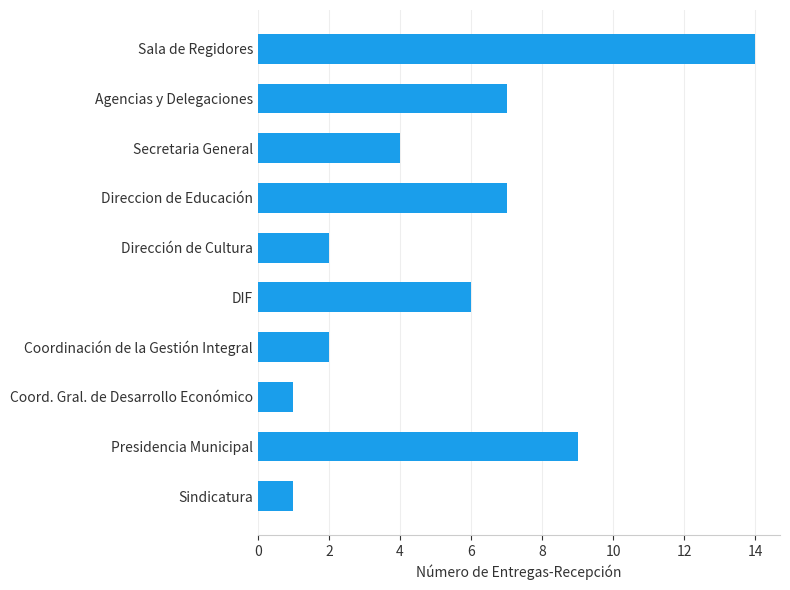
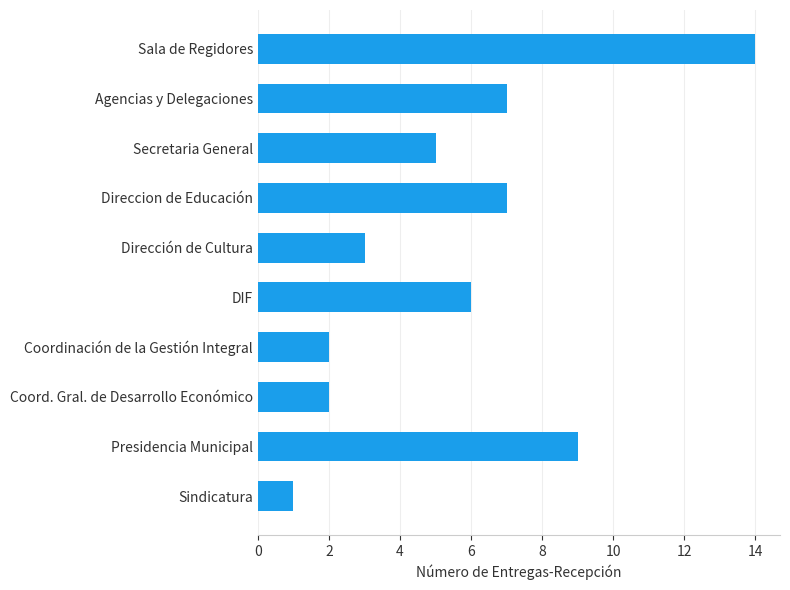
  {
    "Sala de Regidores": 14,
    "Agencias y Delegaciones": 7,
-   "Secretaria General": 4,
+   "Secretaria General": 5,
    "Direccion de Educación": 7,
-   "Dirección de Cultura": 2,
+   "Dirección de Cultura": 3,
    "DIF": 6,
    "Coordinación de la Gestión Integral": 2,
-   "Coord. Gral. de Desarrollo Económico": 1,
+   "Coord. Gral. de Desarrollo Económico": 2,
    "Presidencia Municipal": 9,
    "Sindicatura": 1
  }
